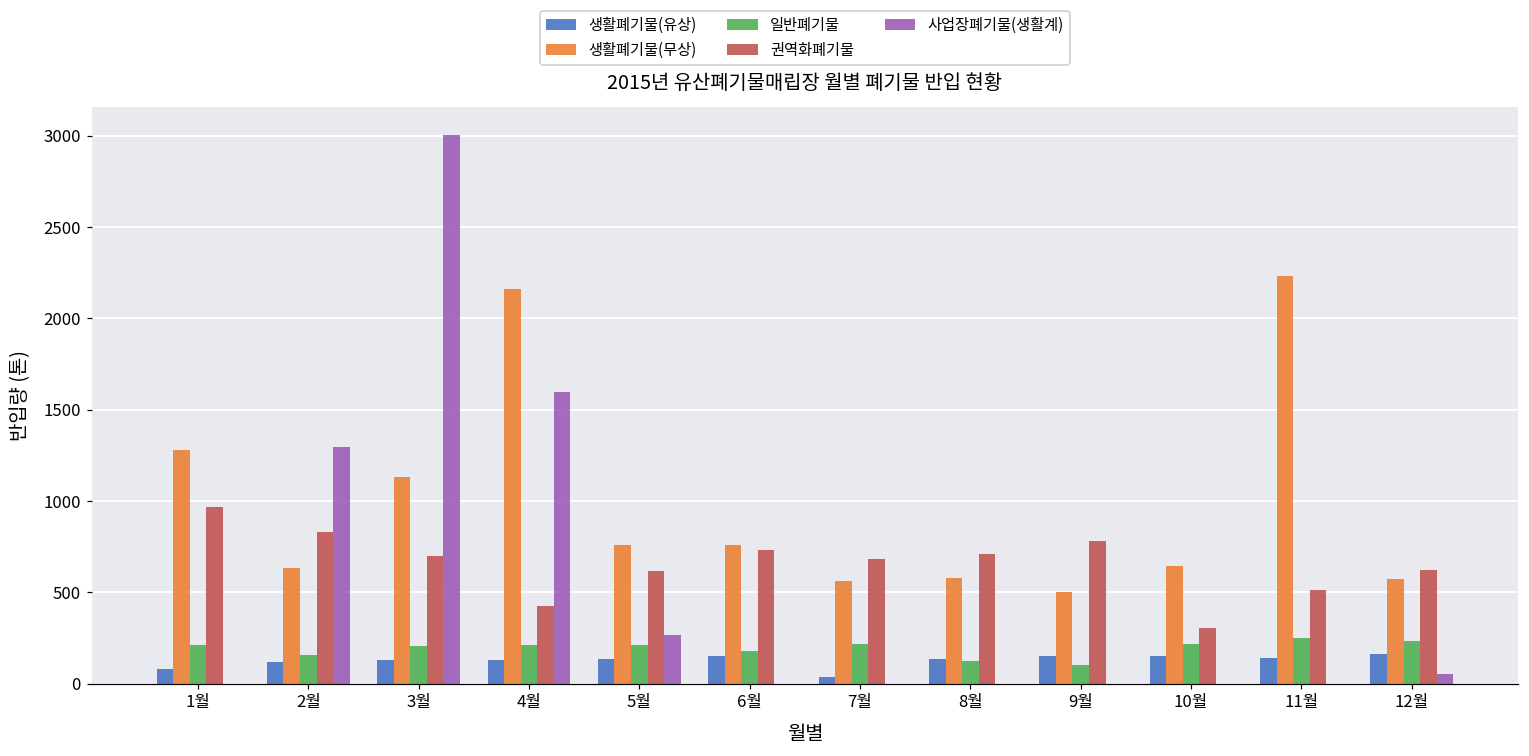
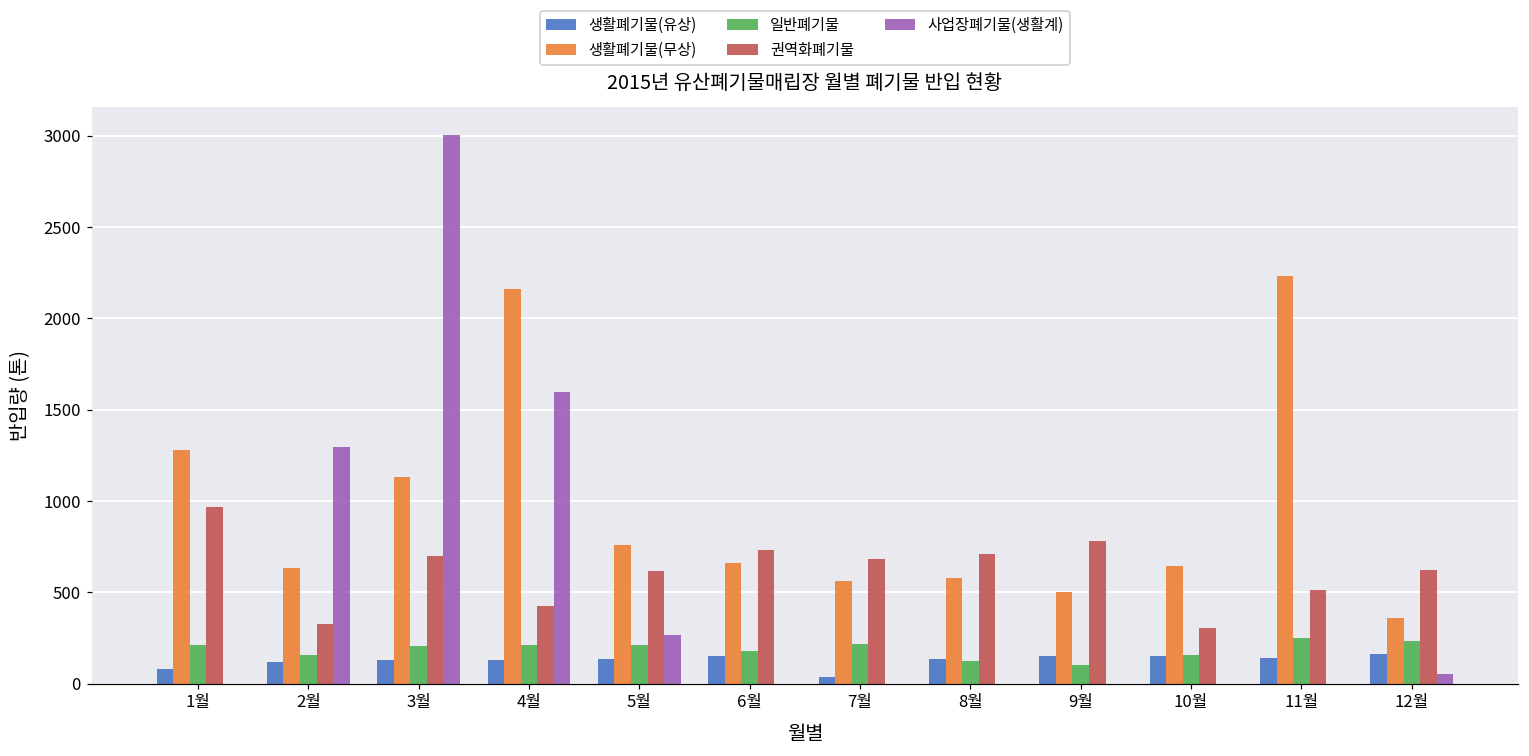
  {
    "생활폐기물(유상)": {
      "1월": 80,
      "2월": 120,
      "3월": 130,
      "4월": 130,
      "5월": 140,
      "6월": 150,
      "7월": 30,
      "8월": 130,
      "9월": 150,
      "10월": 150,
      "11월": 140,
      "12월": 160
    },
    "생활폐기물(무상)": {
      "1월": 1280,
      "2월": 630,
      "3월": 1130,
      "4월": 2160,
      "5월": 760,
-     "6월": 760,
+     "6월": 660,
      "7월": 560,
      "8월": 580,
      "9월": 500,
      "10월": 650,
      "11월": 2230,
-     "12월": 570
+     "12월": 360
    },
    "일반폐기물": {
      "1월": 210,
      "2월": 160,
      "3월": 210,
      "4월": 210,
      "5월": 210,
      "6월": 180,
      "7월": 220,
      "8월": 120,
      "9월": 100,
-     "10월": 210,
+     "10월": 160,
      "11월": 250,
      "12월": 230
    },
    "권역화폐기물": {
      "1월": 960,
-     "2월": 830,
+     "2월": 330,
      "3월": 700,
      "4월": 430,
      "5월": 620,
      "6월": 730,
      "7월": 680,
      "8월": 710,
      "9월": 780,
      "10월": 300,
      "11월": 510,
      "12월": 620
    },
    "사업장폐기물(생활계)": {
      "1월": 0,
      "2월": 1290,
      "3월": 3010,
      "4월": 1600,
      "5월": 270,
      "6월": 0,
      "7월": 0,
      "8월": 0,
      "9월": 0,
      "10월": 0,
      "11월": 0,
      "12월": 50
    }
  }
